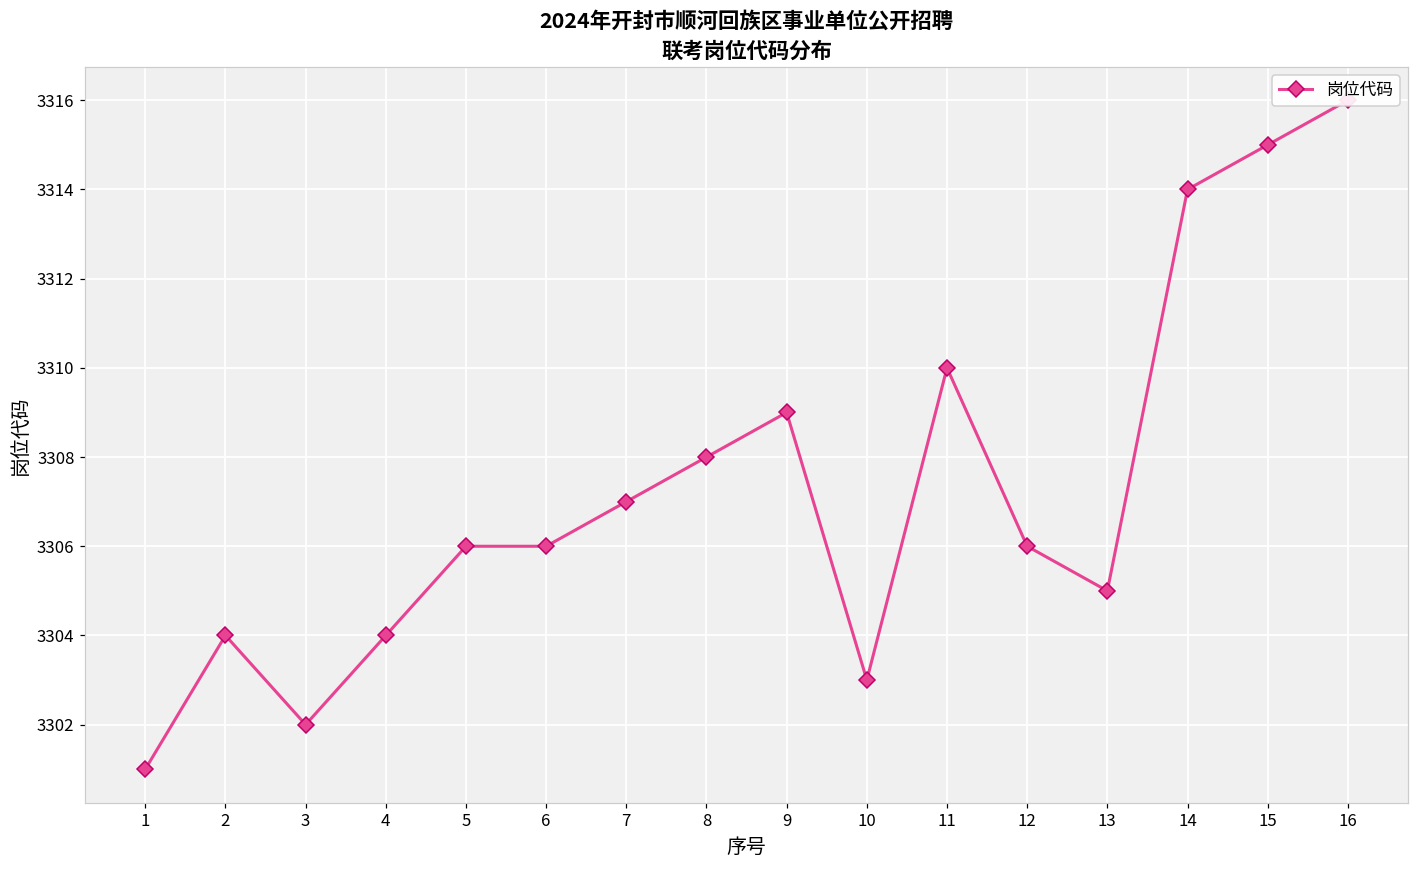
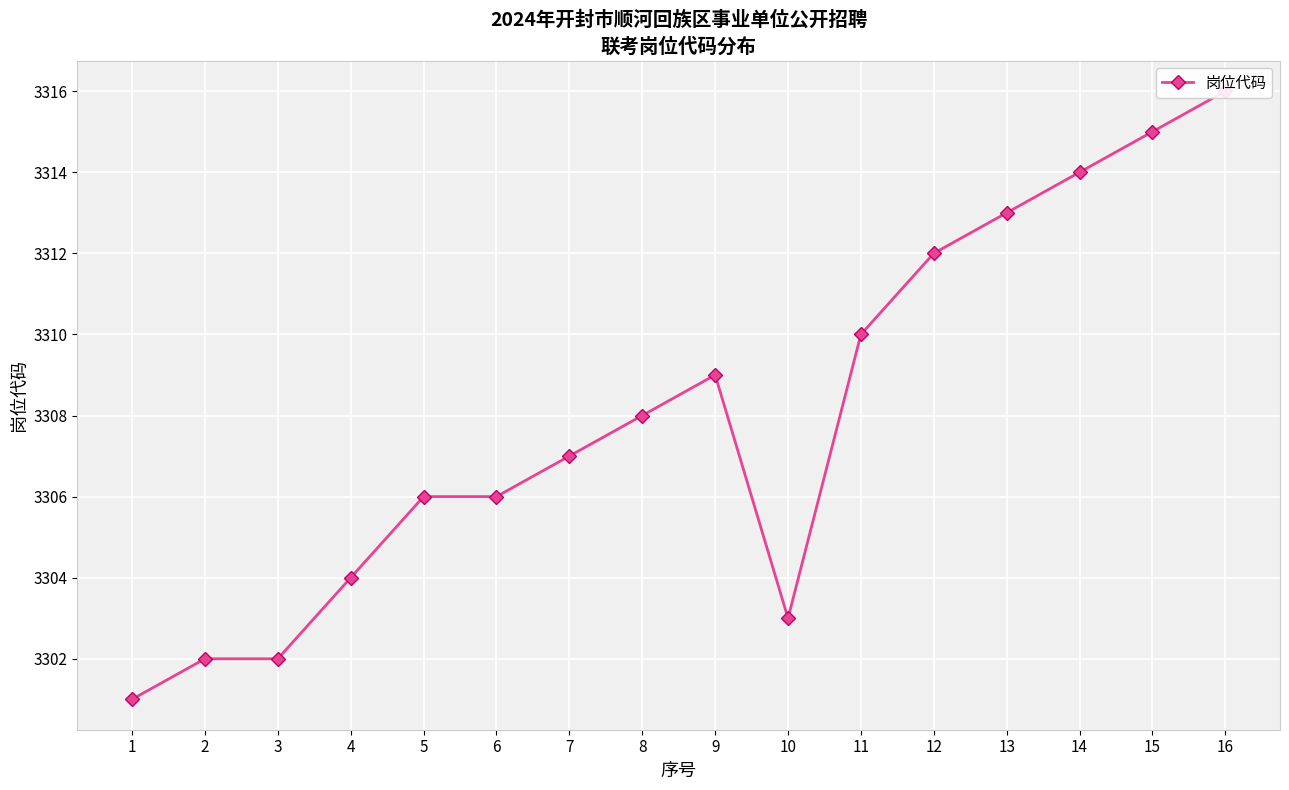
  {
    "1": 3301,
-   "2": 3304,
+   "2": 3302,
    "3": 3302,
    "4": 3304,
    "5": 3306,
    "6": 3306,
    "7": 3307,
    "8": 3308,
    "9": 3309,
    "10": 3303,
    "11": 3310,
-   "12": 3306,
-   "13": 3305,
+   "12": 3312,
+   "13": 3313,
    "14": 3314,
    "15": 3315
  }
